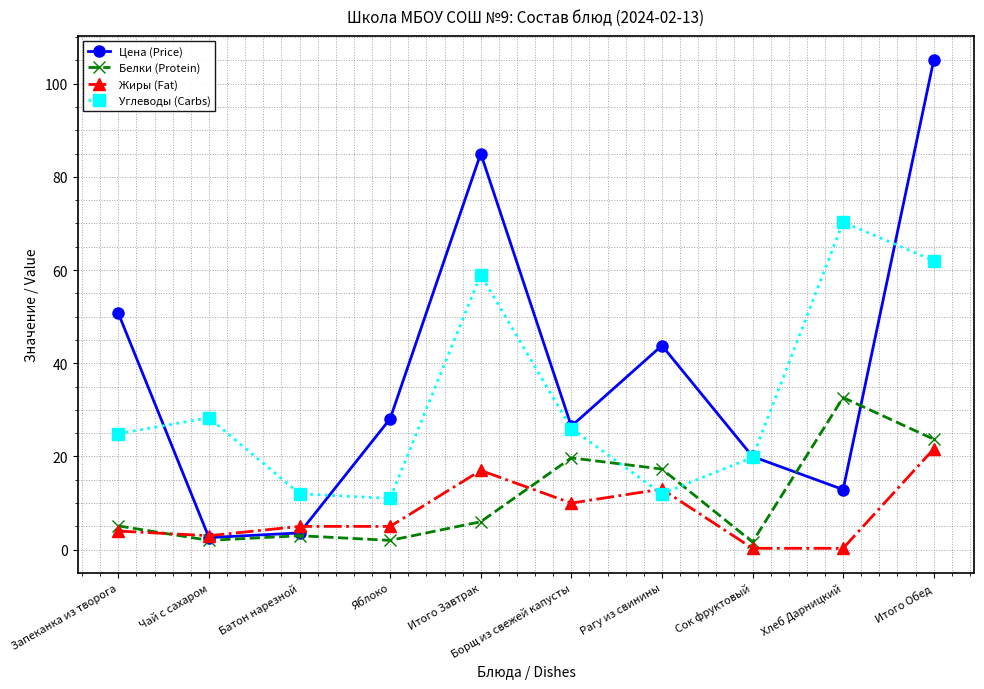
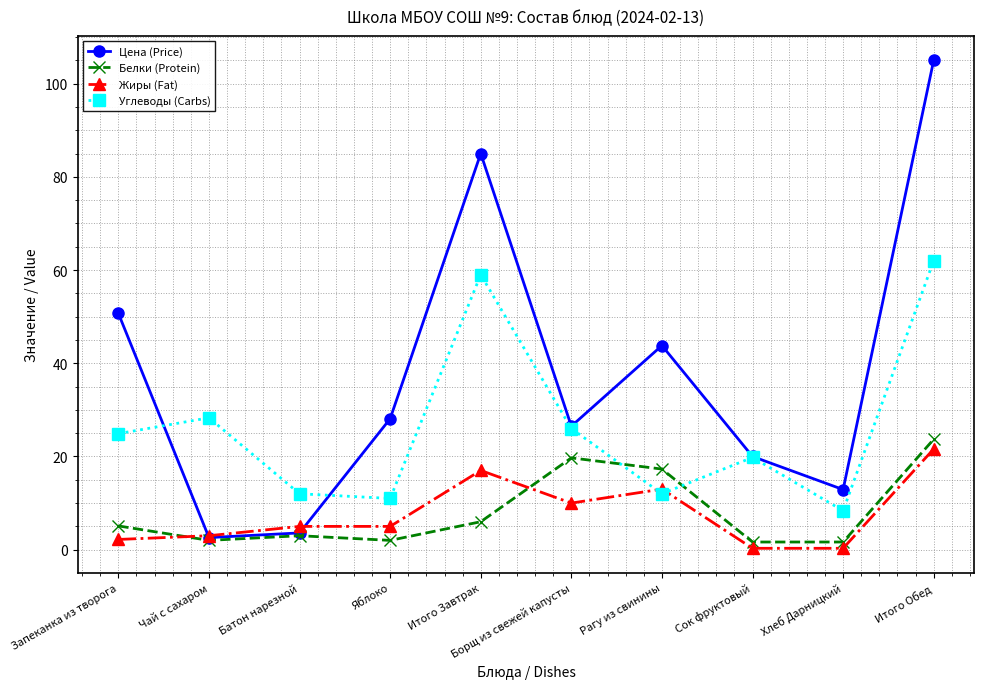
  {
    "Цена (Price)": {
      "Запеканка из творога": 51,
      "Батон нарезной": 4,
      "Яблоко": 28,
      "Итого Завтрак": 85,
      "Рагу из свинины": 44,
      "Хлеб Дарницкий": 13,
      "Итого Обед": 105
    },
    "Белки (Protein)": {
      "Запеканка из творога": 5,
      "Чай с сахаром": 2,
      "Батон нарезной": 3,
      "Яблоко": 2,
      "Итого Завтрак": 6,
      "Борщ из свежей капусты": 20,
      "Рагу из свинины": 17,
      "Сок фруктовый": 2,
-     "Хлеб Дарницкий": 33,
+     "Хлеб Дарницкий": 2,
      "Итого Обед": 24
    },
    "Жиры (Fat)": {
-     "Запеканка из творога": 4,
+     "Запеканка из творога": 2,
      "Батон нарезной": 5,
      "Яблоко": 5,
      "Итого Завтрак": 17,
      "Борщ из свежей капусты": 10,
      "Рагу из свинины": 13,
      "Сок фруктовый": 0,
      "Хлеб Дарницкий": 0,
      "Итого Обед": 22
    },
    "Углеводы (Carbs)": {
      "Запеканка из творога": 25,
      "Чай с сахаром": 28,
      "Батон нарезной": 12,
      "Яблоко": 11,
      "Итого Завтрак": 59,
      "Рагу из свинины": 12,
-     "Хлеб Дарницкий": 70,
+     "Хлеб Дарницкий": 8,
      "Итого Обед": 62
    }
  }
